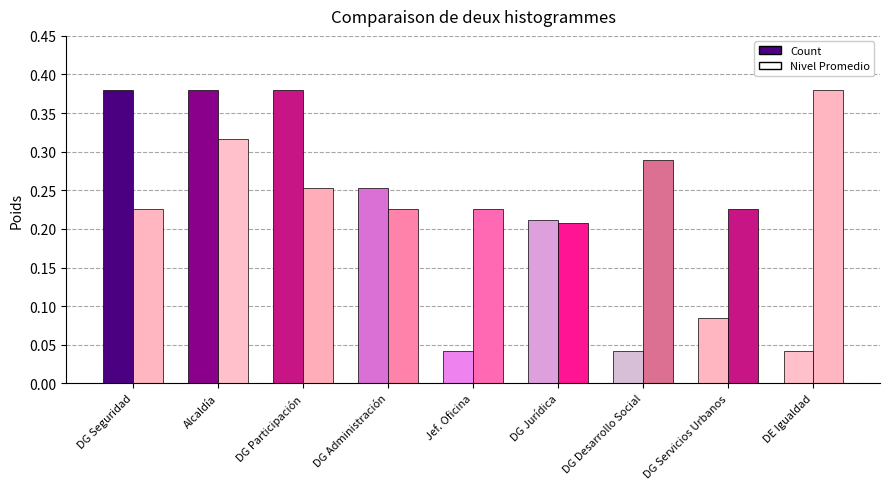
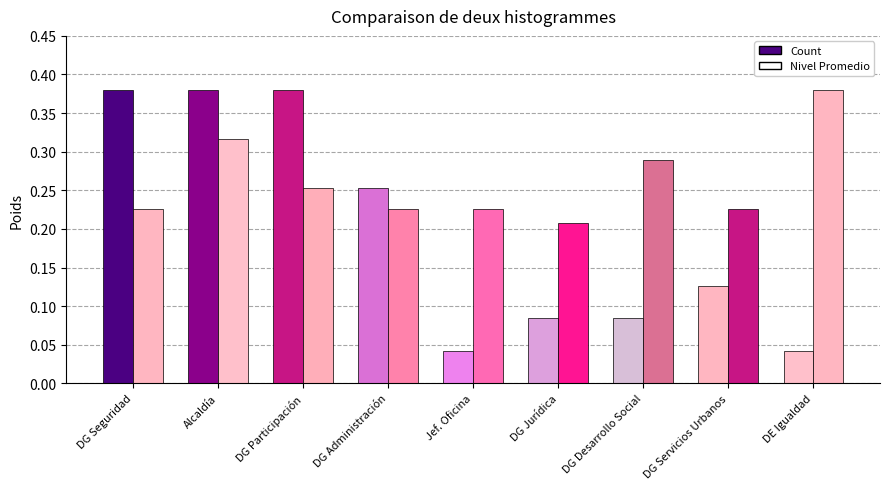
  {
    "Count": {
      "DG Seguridad": 0.38,
      "Alcaldía": 0.38,
      "DG Participación": 0.38,
      "DG Administración": 0.25,
      "Jef. Oficina": 0.04,
-     "DG Jurídica": 0.21,
-     "DG Desarrollo Social": 0.04,
-     "DG Servicios Urbanos": 0.08,
+     "DG Jurídica": 0.08,
+     "DG Desarrollo Social": 0.08,
+     "DG Servicios Urbanos": 0.13,
      "DE Igualdad": 0.04
    }
  }
